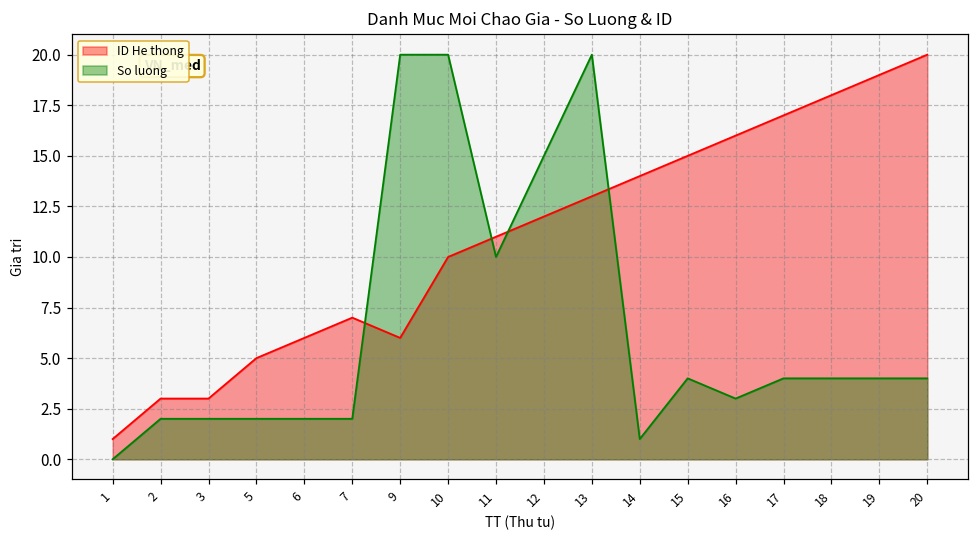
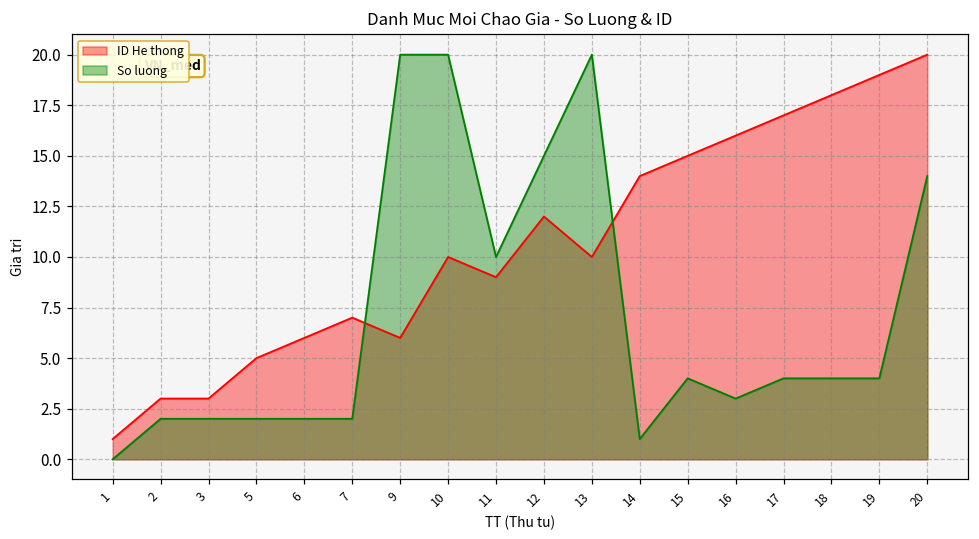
  {
    "ID He thong": {
      "1": 1,
      "2": 3,
      "3": 3,
      "5": 5,
      "6": 6,
      "7": 7,
      "9": 6,
      "10": 10,
-     "11": 11,
+     "11": 9,
      "12": 12,
-     "13": 13,
+     "13": 10,
      "14": 14,
      "15": 15,
      "16": 16,
      "17": 17,
      "18": 18,
      "19": 19,
      "20": 20
    },
    "So luong": {
      "1": 0,
      "2": 2,
      "3": 2,
      "5": 2,
      "6": 2,
      "7": 2,
      "9": 20,
      "10": 20,
      "11": 10,
      "12": 15,
      "13": 20,
      "14": 1,
      "15": 4,
      "16": 3,
      "17": 4,
      "18": 4,
      "19": 4,
-     "20": 4
+     "20": 14
    }
  }
